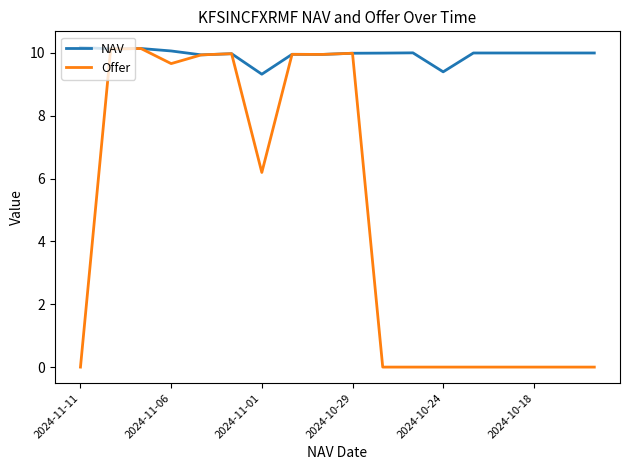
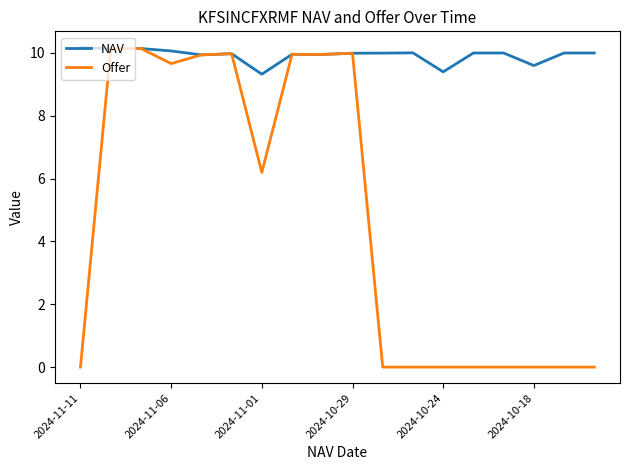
  {
    "NAV": {
      "2024-11-06": 10.1,
      "2024-11-01": 9.3,
      "2024-10-24": 9.4,
-     "2024-10-18": 10.0
+     "2024-10-18": 9.6
    },
    "Offer": {
      "2024-11-11": 0.0,
      "2024-11-06": 9.7,
      "2024-11-01": 6.2,
      "2024-10-24": 0.0,
      "2024-10-18": 0.0
    }
  }
